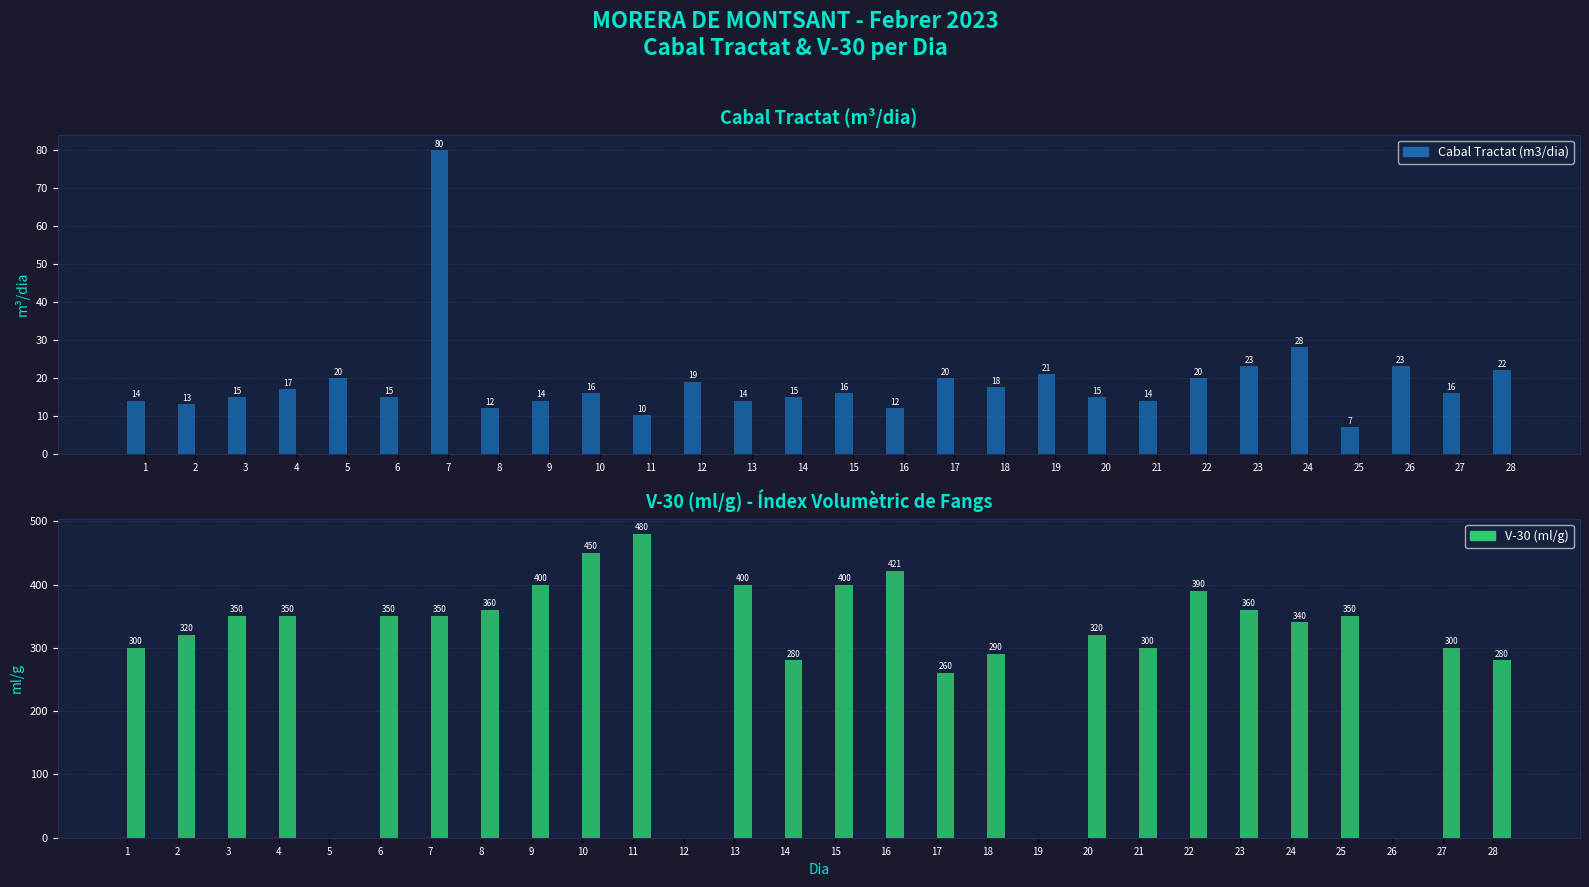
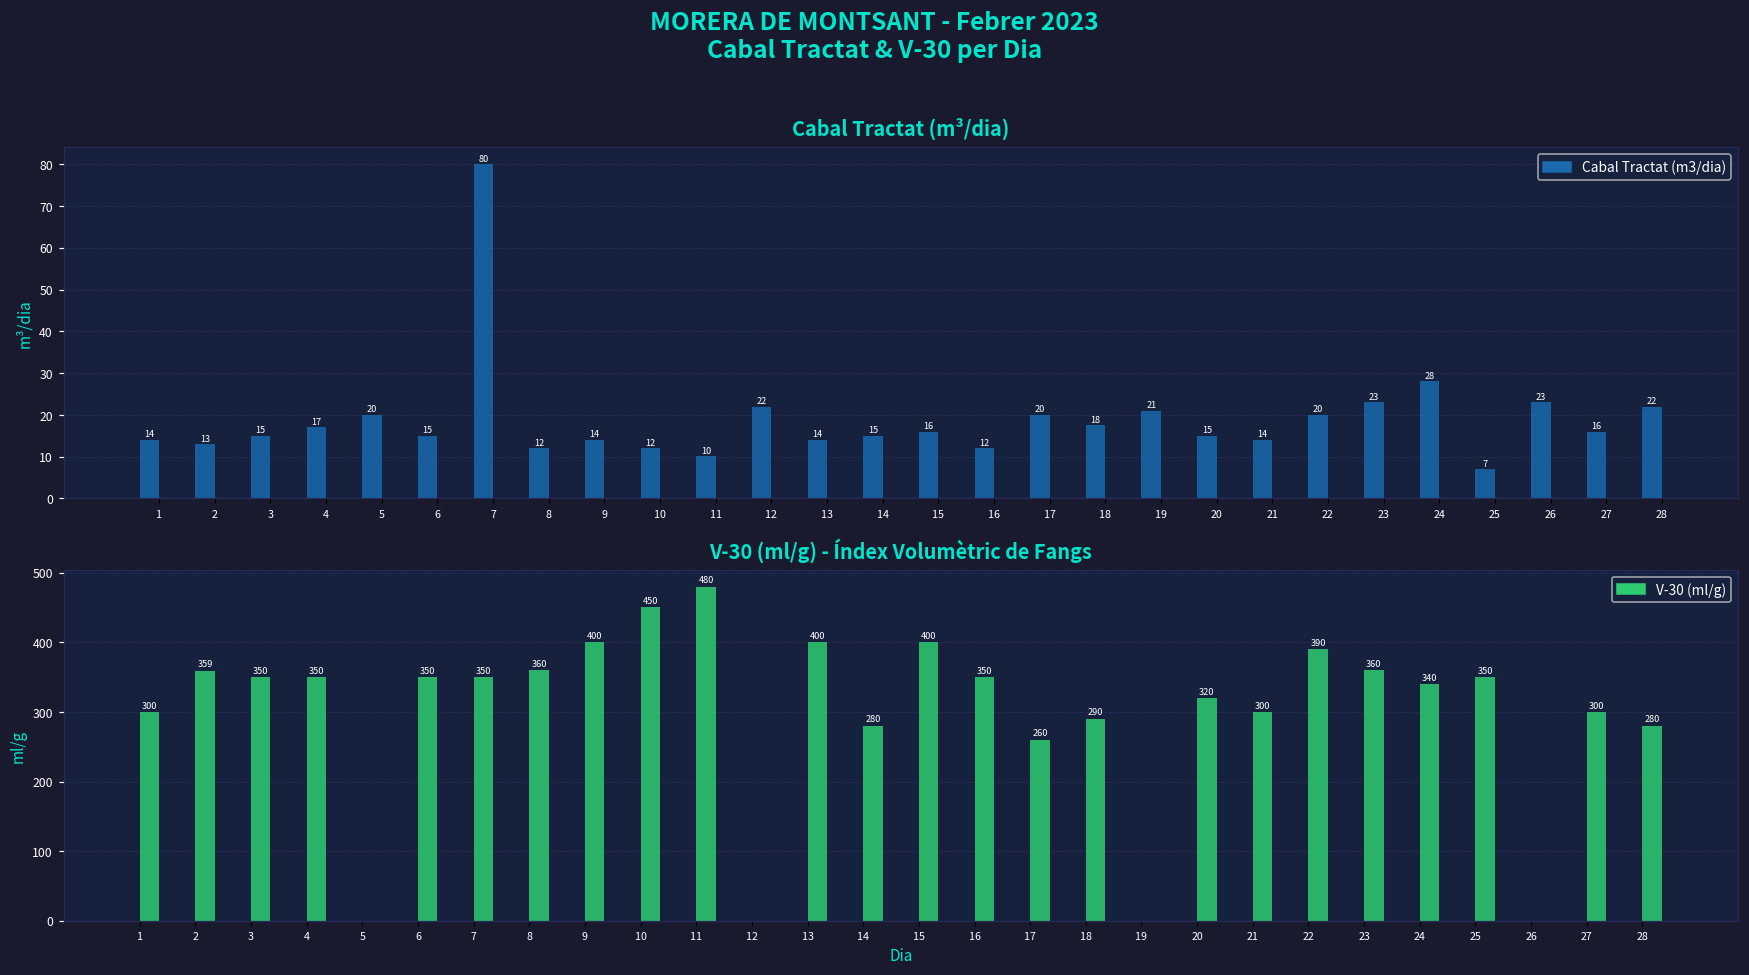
  {
    "Cabal Tractat (m³/dia)": {
      "1": 14,
      "2": 13,
      "3": 15,
      "4": 17,
      "5": 20,
      "6": 15,
      "7": 80,
      "8": 12,
      "9": 14,
-     "10": 16,
+     "10": 12,
      "11": 10,
-     "12": 19,
+     "12": 22,
      "13": 14,
      "14": 15,
      "15": 16,
      "16": 12,
      "17": 20,
      "18": 18,
      "19": 21,
      "20": 15,
      "21": 14,
      "22": 20,
      "23": 23,
      "24": 28,
      "25": 7,
      "26": 23,
      "27": 16,
      "28": 22
    },
    "V-30 (ml/g) - Índex Volumètric de Fangs": {
      "1": 300,
-     "2": 320,
+     "2": 359,
      "3": 350,
      "4": 350,
      "6": 350,
      "7": 350,
      "8": 360,
      "9": 400,
      "10": 450,
      "11": 480,
      "13": 400,
      "14": 280,
      "15": 400,
-     "16": 421,
+     "16": 350,
      "17": 260,
      "18": 290,
      "20": 320,
      "21": 300,
      "22": 390,
      "23": 360,
      "24": 340,
      "25": 350,
      "27": 300,
      "28": 280
    }
  }
